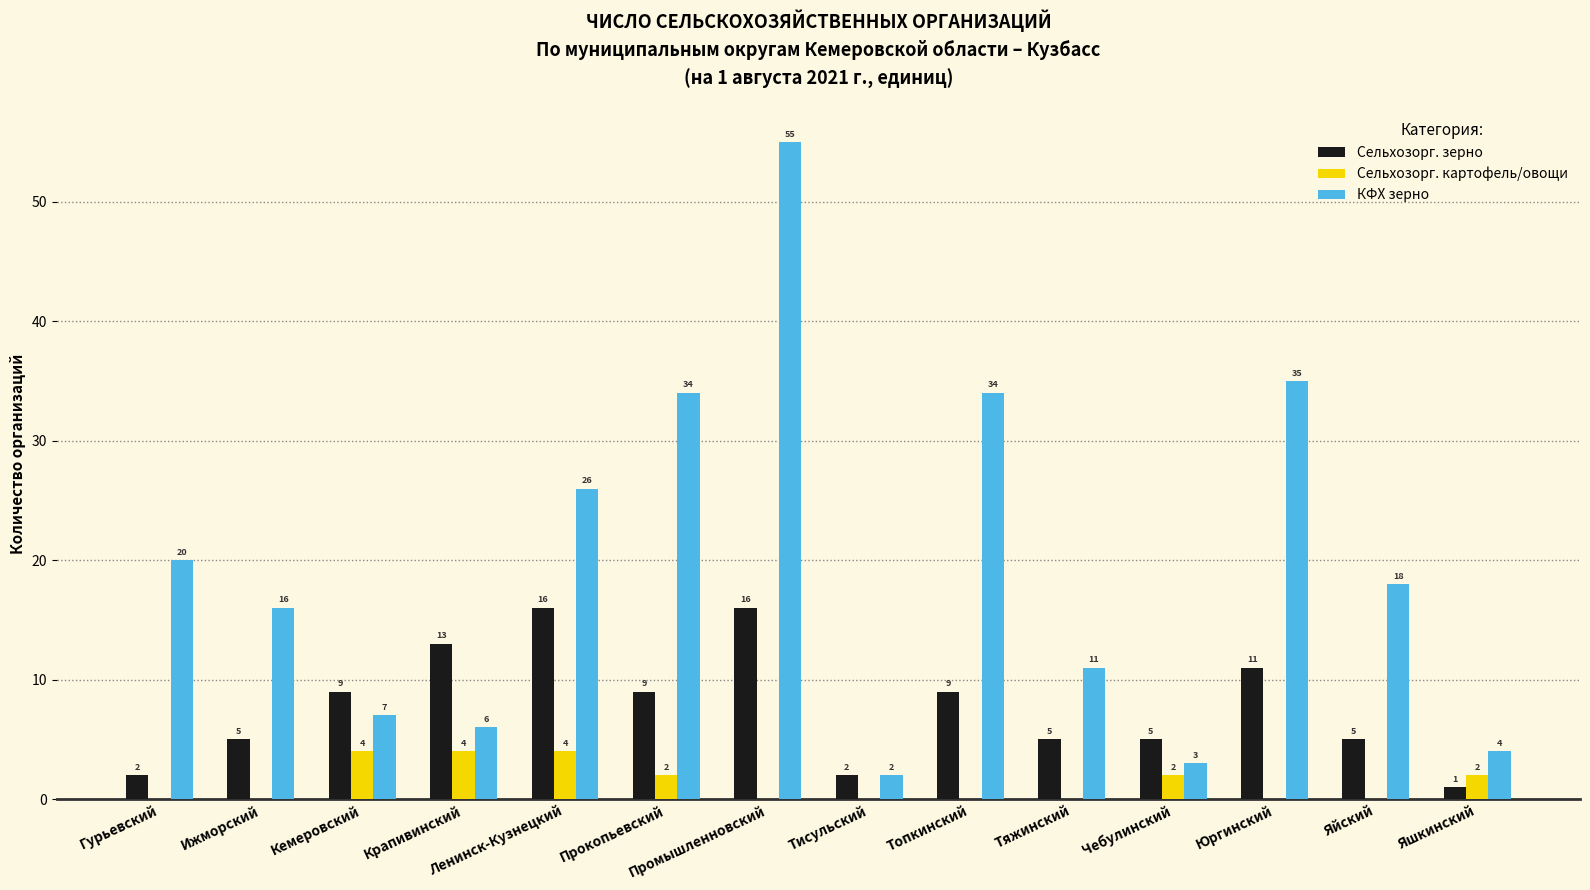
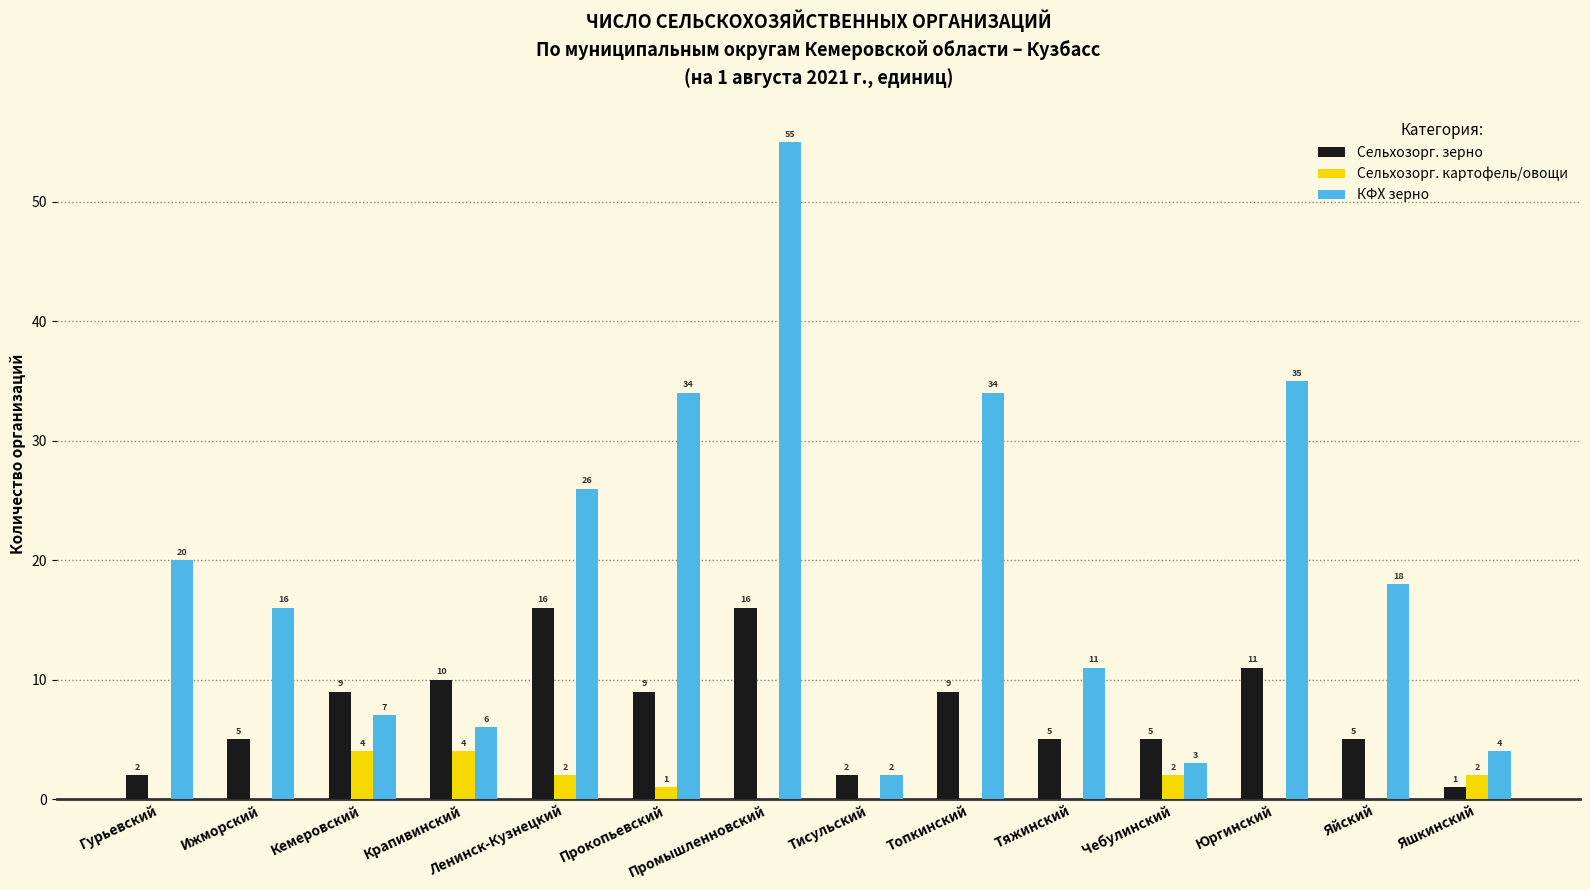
  {
    "Сельхозорг. зерно": {
      "Гурьевский": 2,
      "Ижморский": 5,
      "Кемеровский": 9,
-     "Крапивинский": 13,
+     "Крапивинский": 10,
      "Ленинск-Кузнецкий": 16,
      "Прокопьевский": 9,
      "Промышленновский": 16,
      "Тисульский": 2,
      "Топкинский": 9,
      "Тяжинский": 5,
      "Чебулинский": 5,
      "Юргинский": 11,
      "Яйский": 5,
      "Яшкинский": 1
    },
    "Сельхозорг. картофель/овощи": {
      "Кемеровский": 4,
      "Крапивинский": 4,
-     "Ленинск-Кузнецкий": 4,
-     "Прокопьевский": 2,
+     "Ленинск-Кузнецкий": 2,
+     "Прокопьевский": 1,
      "Чебулинский": 2,
      "Яшкинский": 2
    },
    "КФХ зерно": {
      "Гурьевский": 20,
      "Ижморский": 16,
      "Кемеровский": 7,
      "Крапивинский": 6,
      "Ленинск-Кузнецкий": 26,
      "Прокопьевский": 34,
      "Промышленновский": 55,
      "Тисульский": 2,
      "Топкинский": 34,
      "Тяжинский": 11,
      "Чебулинский": 3,
      "Юргинский": 35,
      "Яйский": 18,
      "Яшкинский": 4
    }
  }
